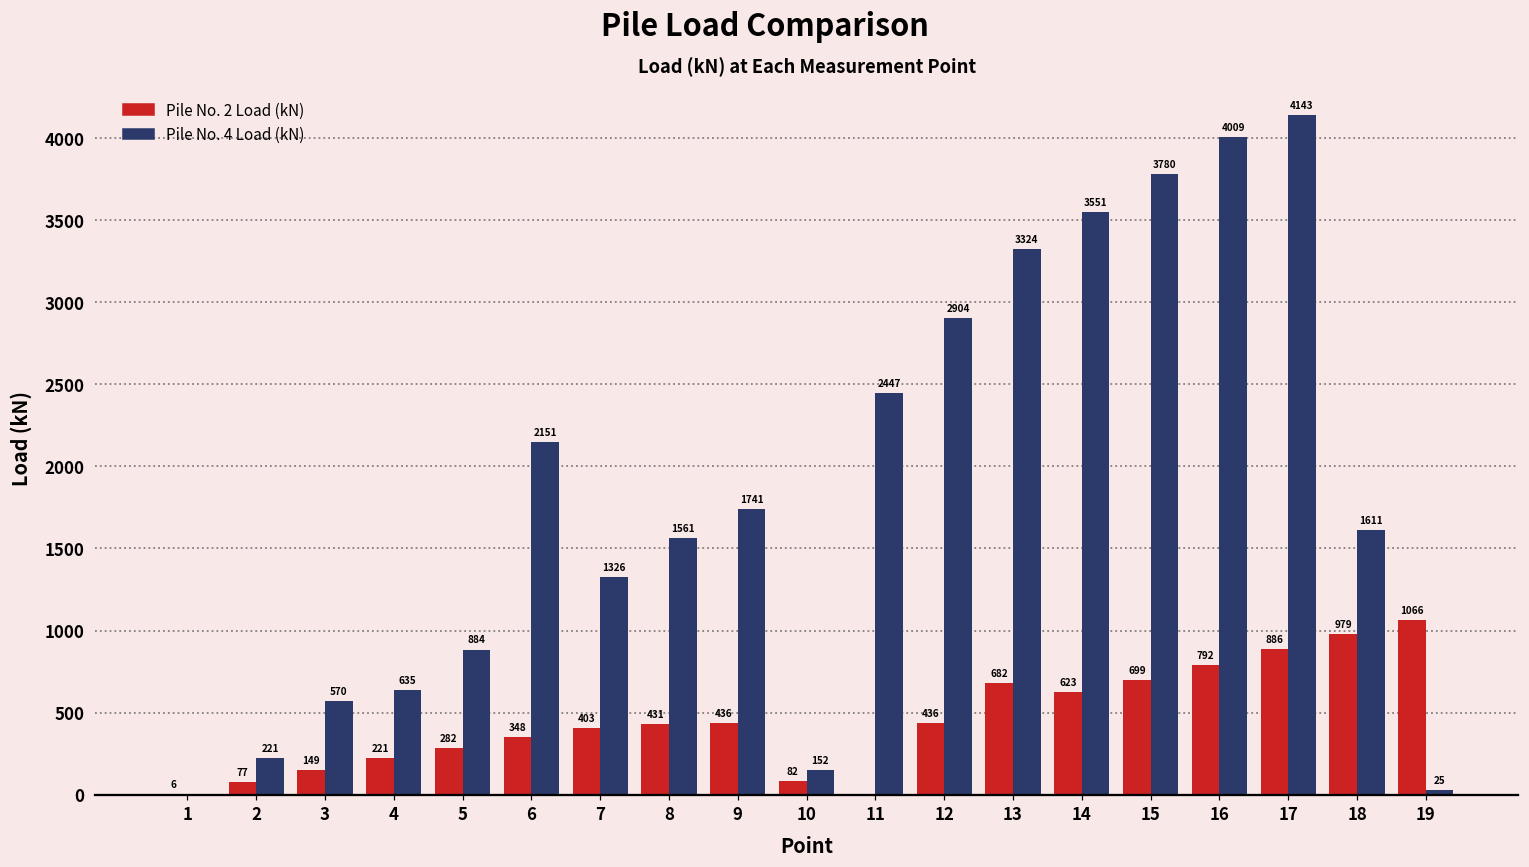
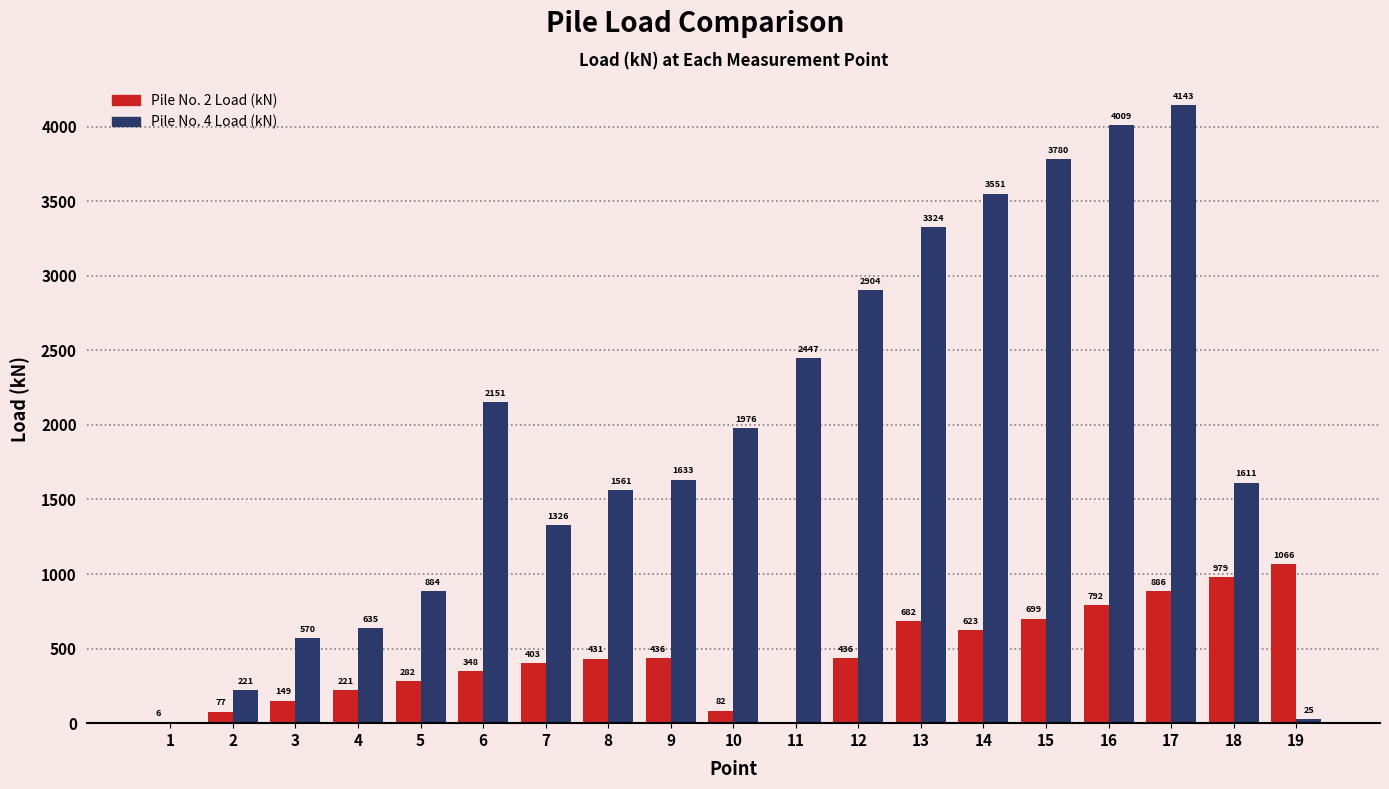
  {
    "Pile No. 2 Load (kN)": {
      "1": 6,
      "2": 77,
      "3": 149,
      "4": 221,
      "5": 282,
      "6": 348,
      "7": 403,
      "8": 431,
      "9": 436,
      "10": 82,
      "12": 436,
      "13": 682,
      "14": 623,
      "15": 699,
      "16": 792,
      "17": 886,
      "18": 979,
      "19": 1066
    },
    "Pile No. 4 Load (kN)": {
      "2": 221,
      "3": 570,
      "4": 635,
      "5": 884,
      "6": 2151,
      "7": 1326,
      "8": 1561,
-     "9": 1741,
-     "10": 152,
+     "9": 1633,
+     "10": 1976,
      "11": 2447,
      "12": 2904,
      "13": 3324,
      "14": 3551,
      "15": 3780,
      "16": 4009,
      "17": 4143,
      "18": 1611,
      "19": 25
    }
  }
